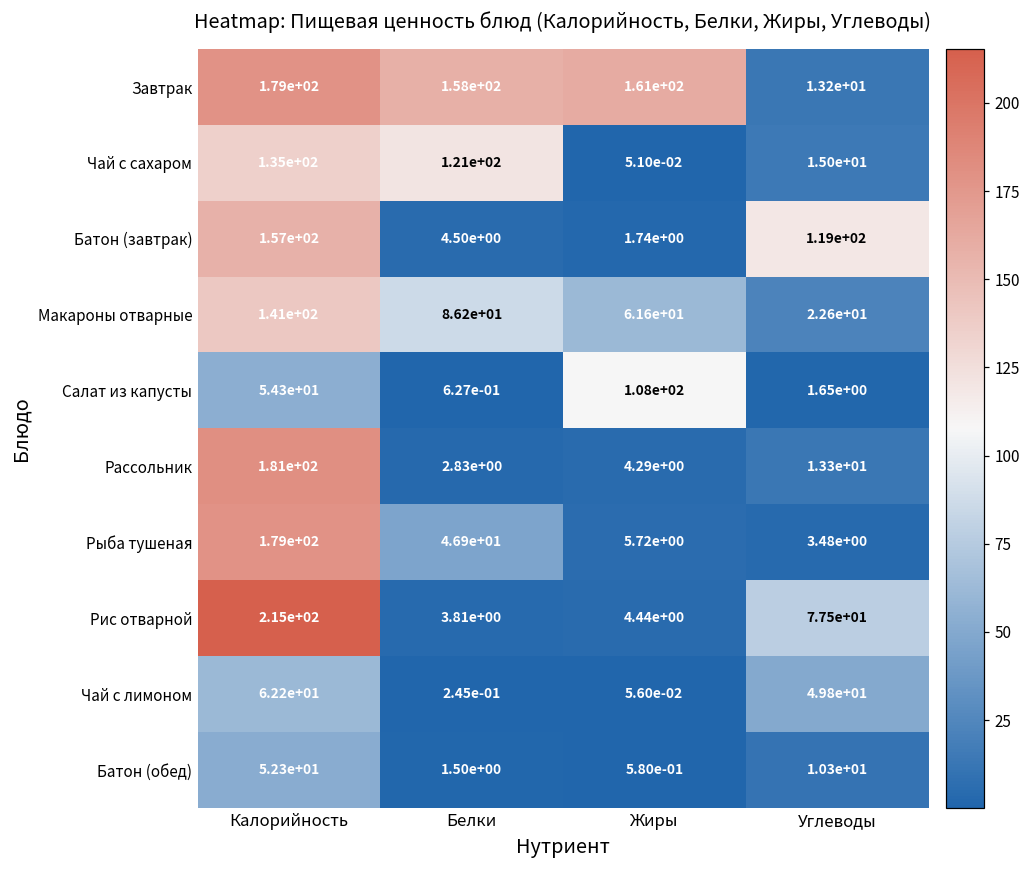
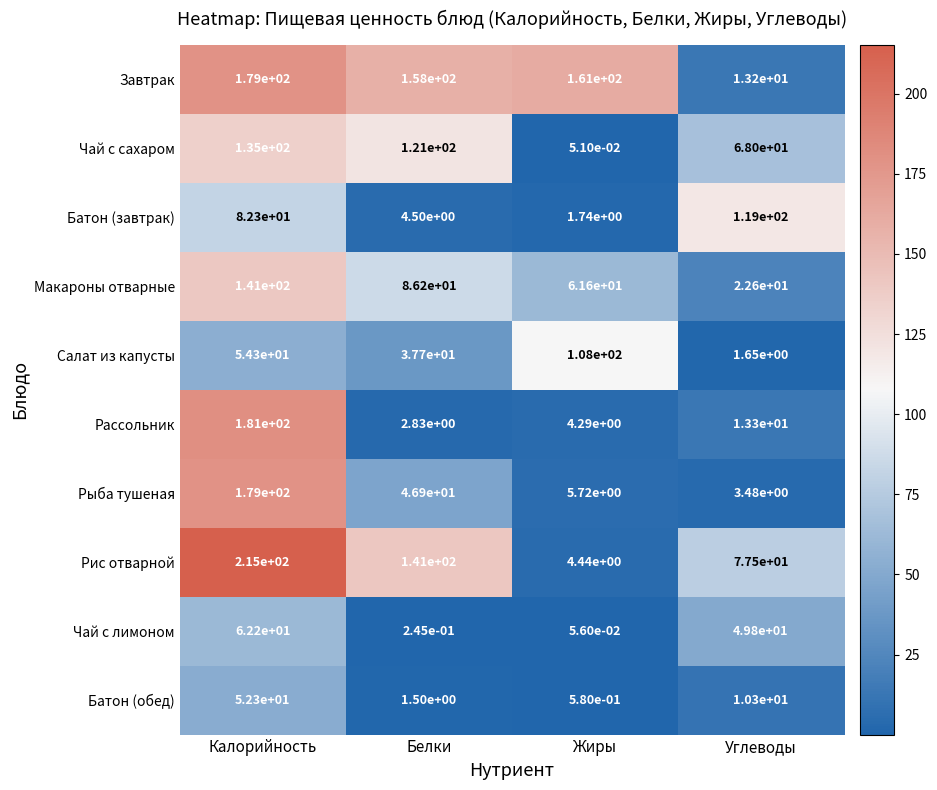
  {
    "Завтрак": {
      "Калорийность": "1.79e+02",
      "Белки": "1.58e+02",
      "Жиры": "1.61e+02",
      "Углеводы": "1.32e+01"
    },
    "Чай с сахаром": {
      "Калорийность": "1.35e+02",
      "Белки": "1.21e+02",
      "Жиры": "5.10e-02",
-     "Углеводы": "1.50e+01"
+     "Углеводы": "6.80e+01"
    },
    "Батон (завтрак)": {
-     "Калорийность": "1.57e+02",
+     "Калорийность": "8.23e+01",
      "Белки": "4.50e+00",
      "Жиры": "1.74e+00",
      "Углеводы": "1.19e+02"
    },
    "Макароны отварные": {
      "Калорийность": "1.41e+02",
      "Белки": "8.62e+01",
      "Жиры": "6.16e+01",
      "Углеводы": "2.26e+01"
    },
    "Салат из капусты": {
      "Калорийность": "5.43e+01",
-     "Белки": "6.27e-01",
+     "Белки": "3.77e+01",
      "Жиры": "1.08e+02",
      "Углеводы": "1.65e+00"
    },
    "Рассольник": {
      "Калорийность": "1.81e+02",
      "Белки": "2.83e+00",
      "Жиры": "4.29e+00",
      "Углеводы": "1.33e+01"
    },
    "Рыба тушеная": {
      "Калорийность": "1.79e+02",
      "Белки": "4.69e+01",
      "Жиры": "5.72e+00",
      "Углеводы": "3.48e+00"
    },
    "Рис отварной": {
      "Калорийность": "2.15e+02",
-     "Белки": "3.81e+00",
+     "Белки": "1.41e+02",
      "Жиры": "4.44e+00",
      "Углеводы": "7.75e+01"
    },
    "Чай с лимоном": {
      "Калорийность": "6.22e+01",
      "Белки": "2.45e-01",
      "Жиры": "5.60e-02",
      "Углеводы": "4.98e+01"
    },
    "Батон (обед)": {
      "Калорийность": "5.23e+01",
      "Белки": "1.50e+00",
      "Жиры": "5.80e-01",
      "Углеводы": "1.03e+01"
    }
  }
